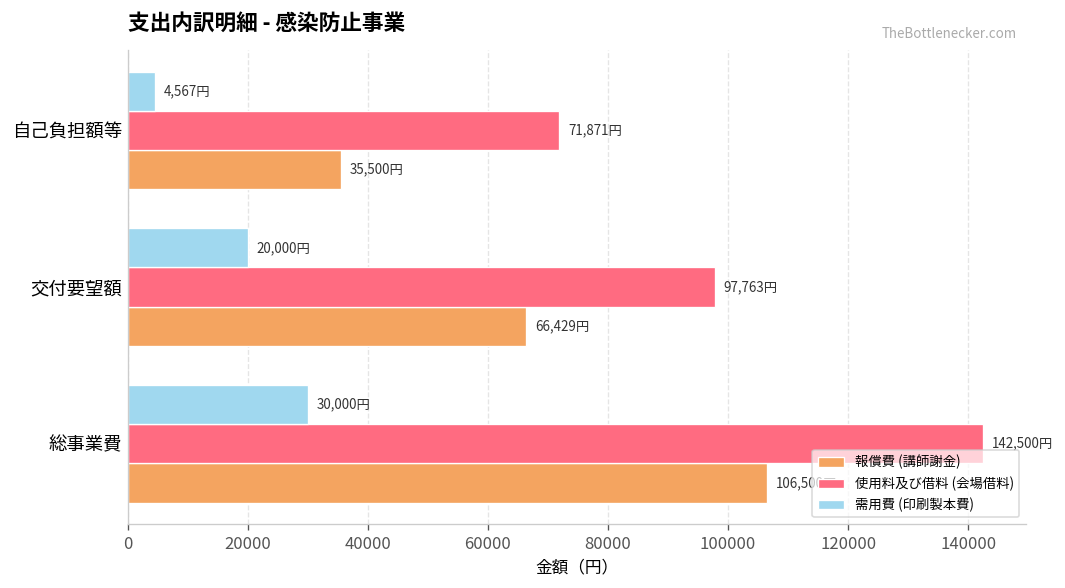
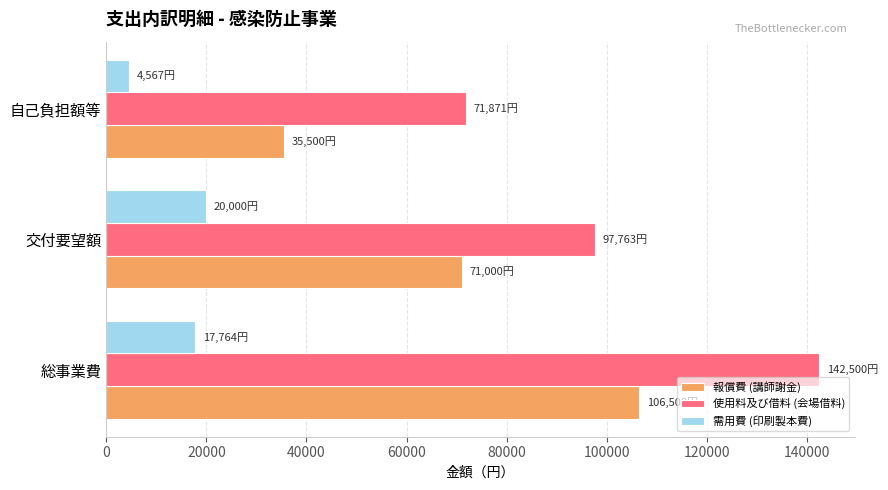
  {
    "報償費 (講師謝金)": {
      "自己負担額等": "35,500円",
-     "交付要望額": "66,429円"
+     "交付要望額": "71,000円"
    },
    "使用料及び借料 (会場借料)": {
      "自己負担額等": "71,871円",
      "交付要望額": "97,763円",
      "総事業費": "142,500円"
    },
    "需用費 (印刷製本費)": {
      "自己負担額等": "4,567円",
      "交付要望額": "20,000円",
-     "総事業費": "30,000円"
+     "総事業費": "17,764円"
    }
  }
